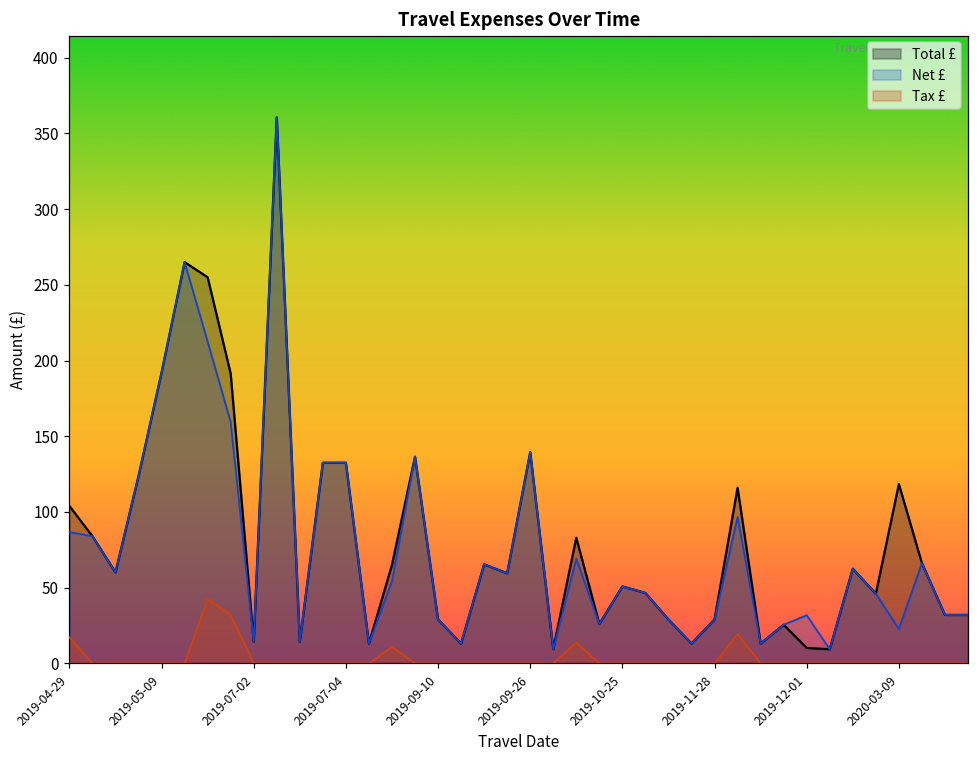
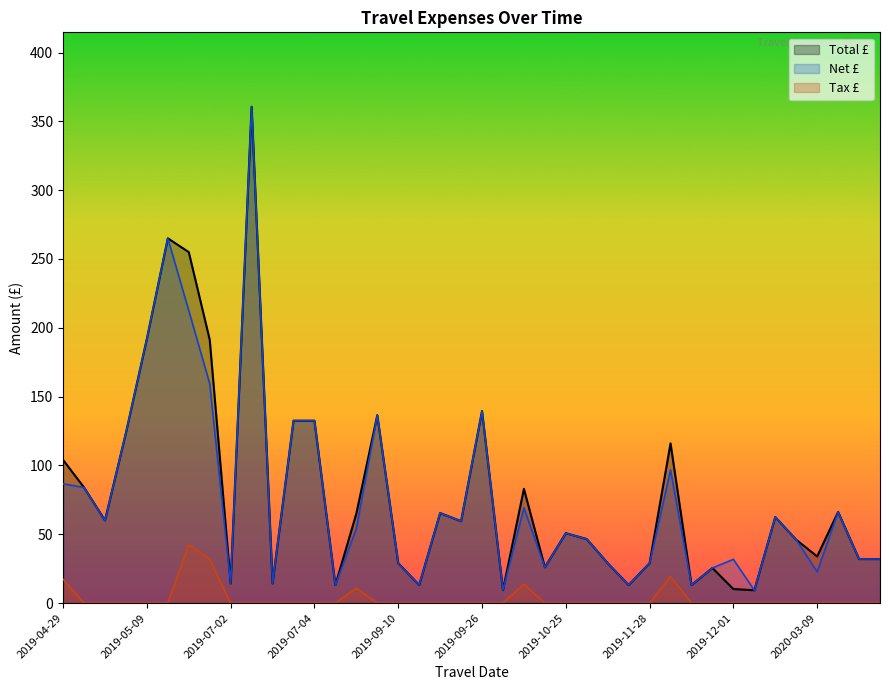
  {
    "Total £": {
      "2019-12-01": 10,
-     "2020-03-09": 118
+     "2020-03-09": 34
    },
    "Net £": {
      "2019-12-01": 32,
      "2020-03-09": 23
    },
    "Tax £": {
      "2019-05-09": 0,
      "2019-10-25": 0,
      "2019-12-01": 0,
      "2020-03-09": 0
    }
  }
